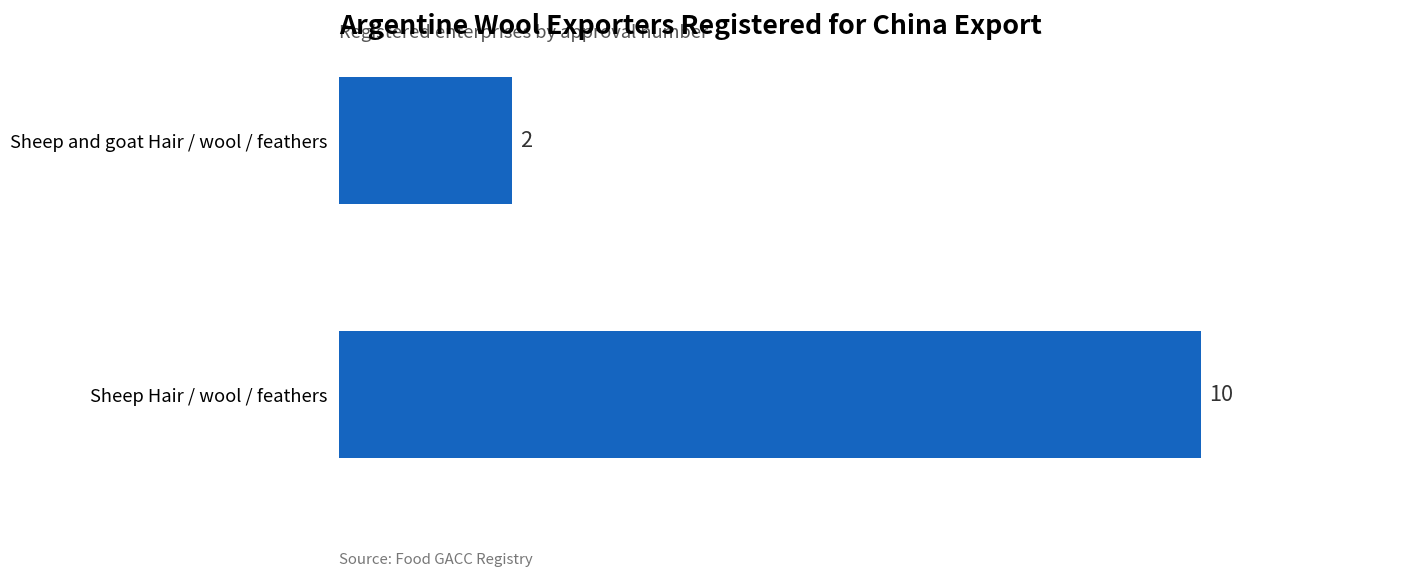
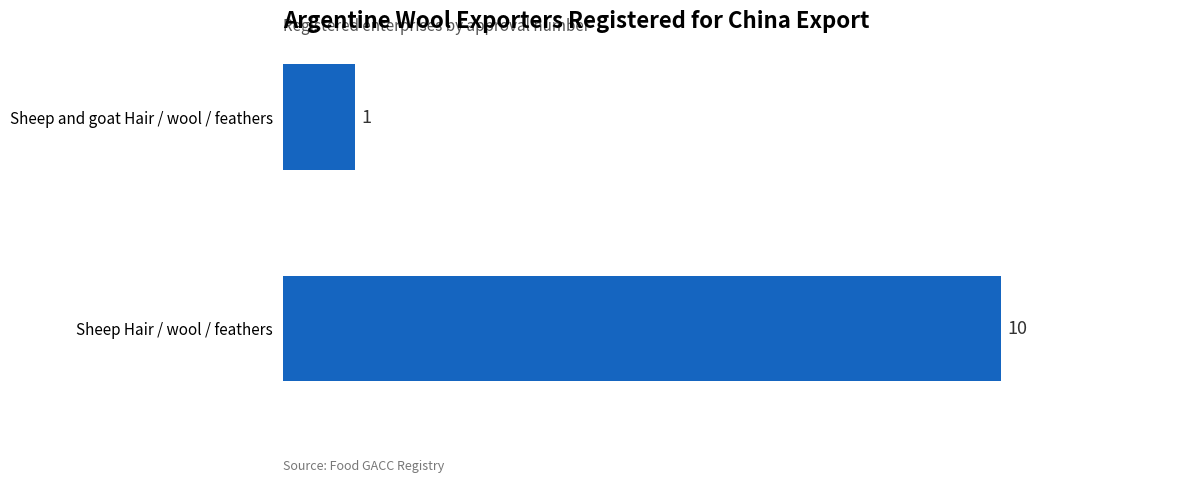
  {
-   "Sheep and goat Hair / wool / feathers": 2,
+   "Sheep and goat Hair / wool / feathers": 1,
    "Sheep Hair / wool / feathers": 10
  }
